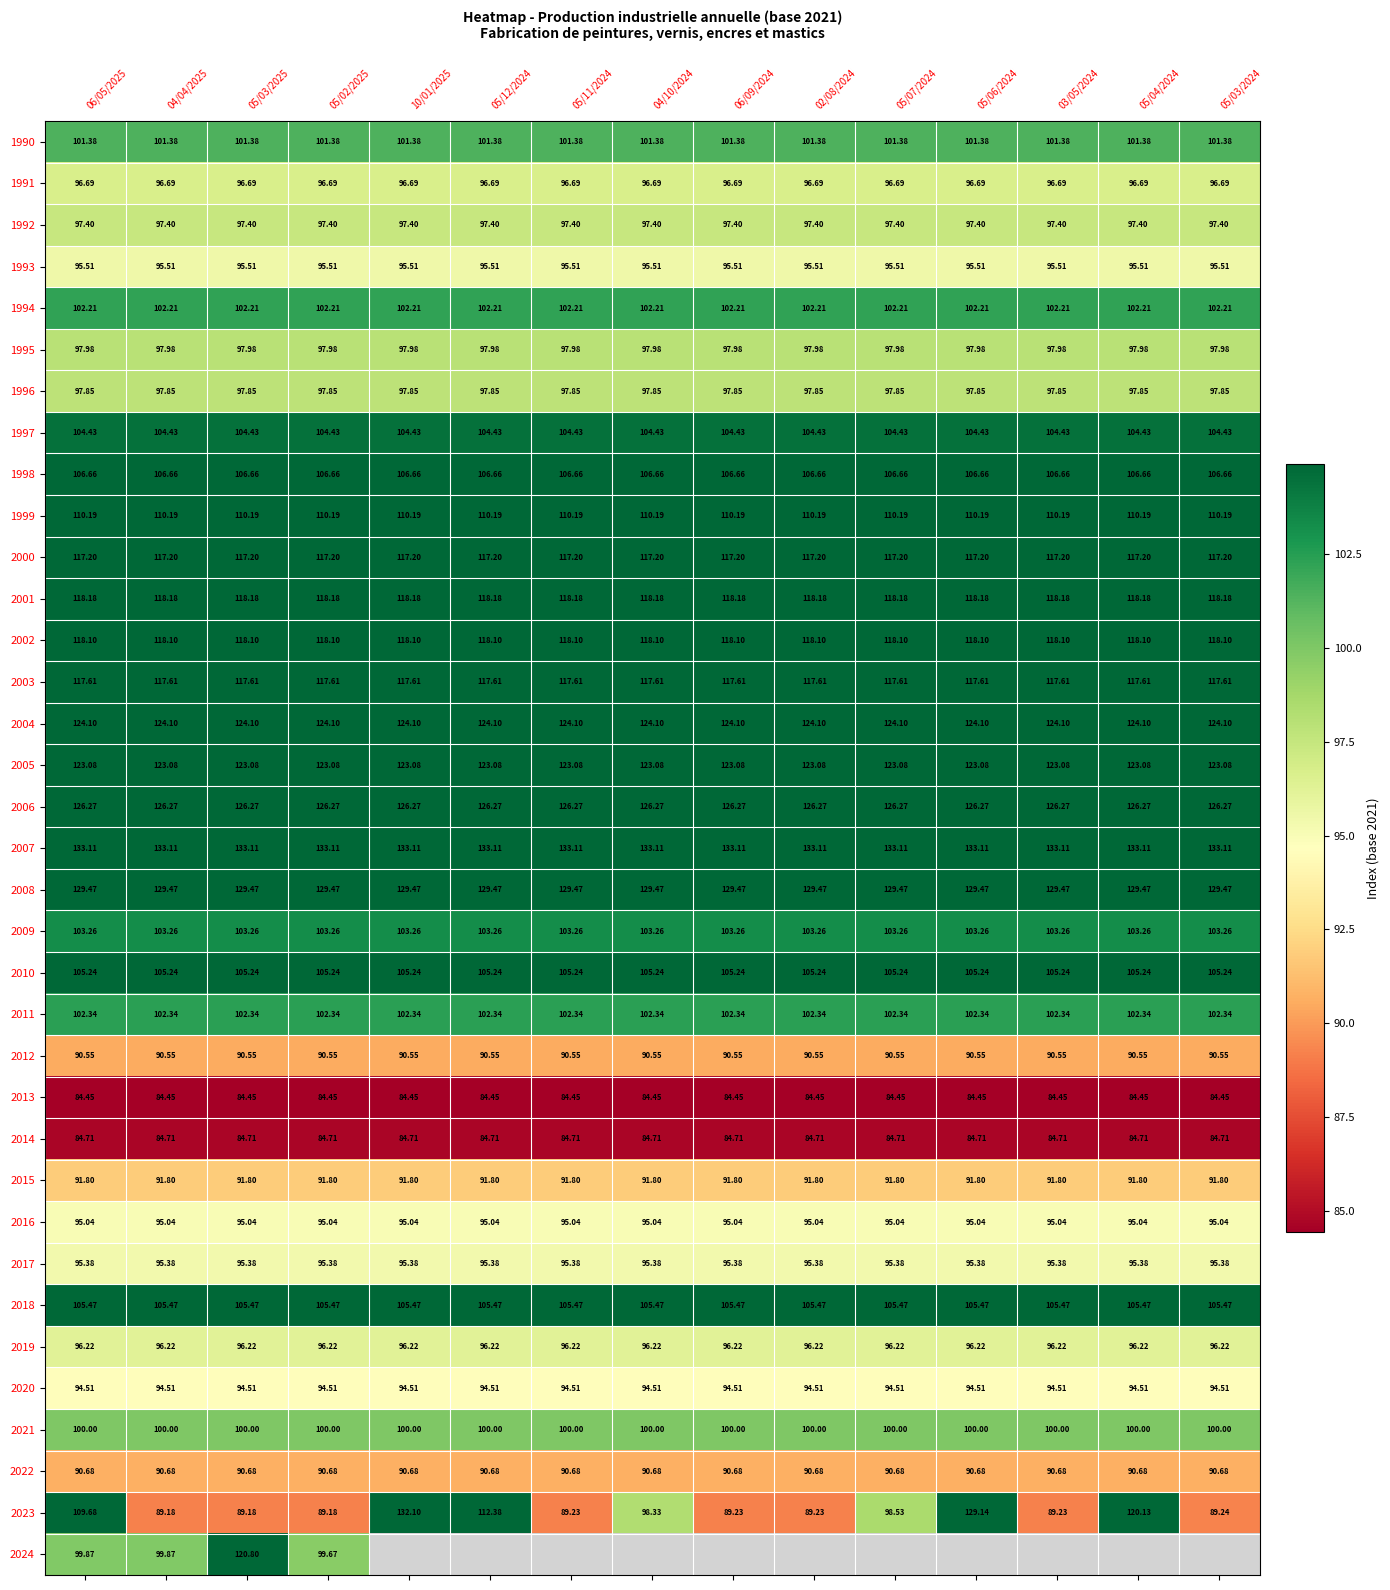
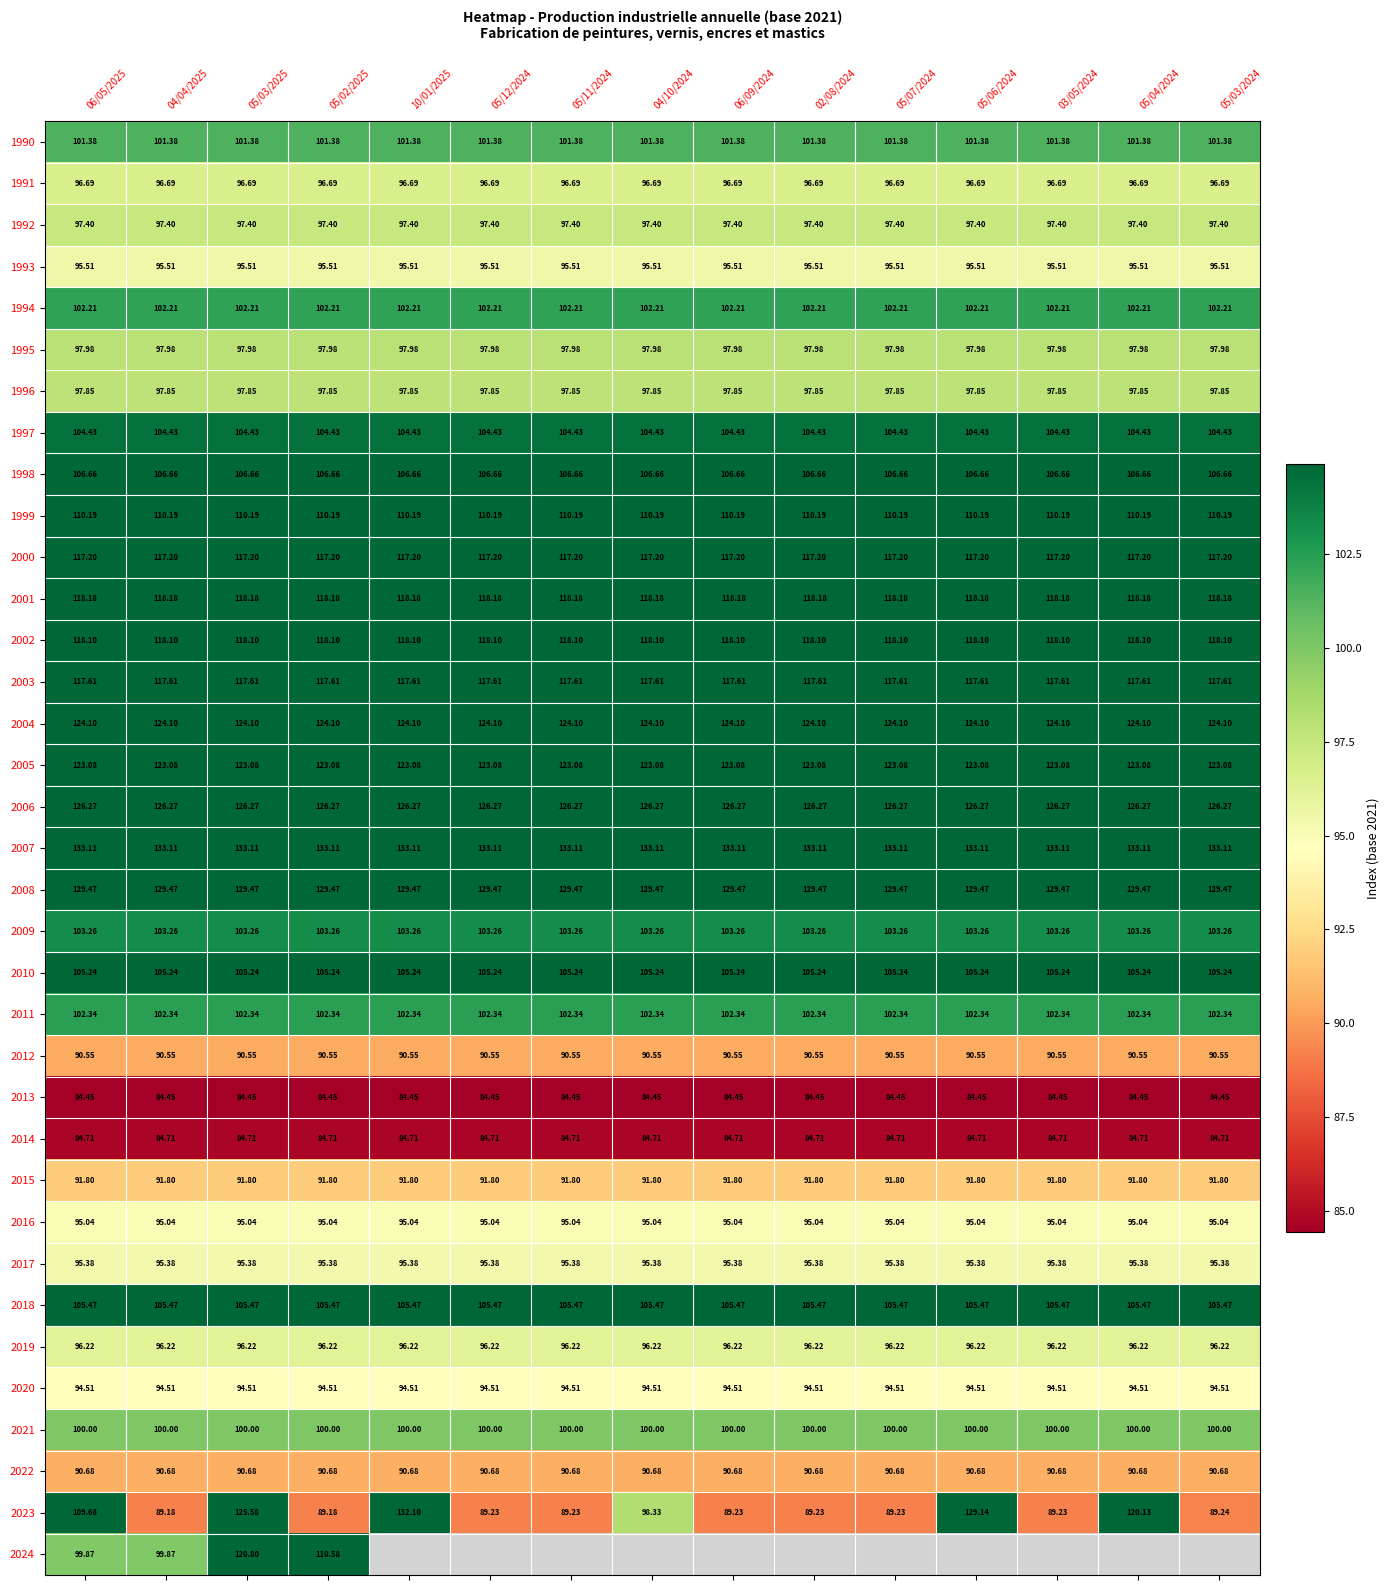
  {
    "2023": {
      "06/05/2025": 109.68,
      "04/04/2025": 89.18,
-     "05/03/2025": 89.18,
+     "05/03/2025": 125.58,
      "05/02/2025": 89.18,
      "10/01/2025": 132.10,
-     "05/12/2024": 112.38,
+     "05/12/2024": 89.23,
      "05/11/2024": 89.23,
      "04/10/2024": 98.33,
      "06/09/2024": 89.23,
      "02/08/2024": 89.23,
-     "05/07/2024": 98.53,
+     "05/07/2024": 89.23,
      "05/06/2024": 129.14,
      "03/05/2024": 89.23,
      "05/04/2024": 120.13,
      "05/03/2024": 89.24
    },
    "2024": {
      "06/05/2025": 99.87,
      "04/04/2025": 99.87,
      "05/03/2025": 120.80,
-     "05/02/2025": 99.67
+     "05/02/2025": 110.58
    }
  }
